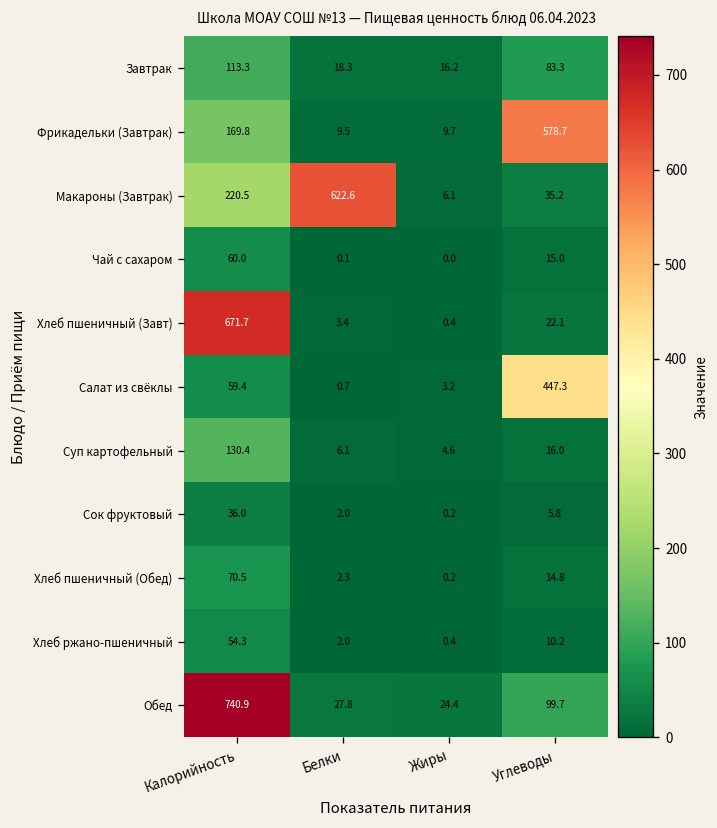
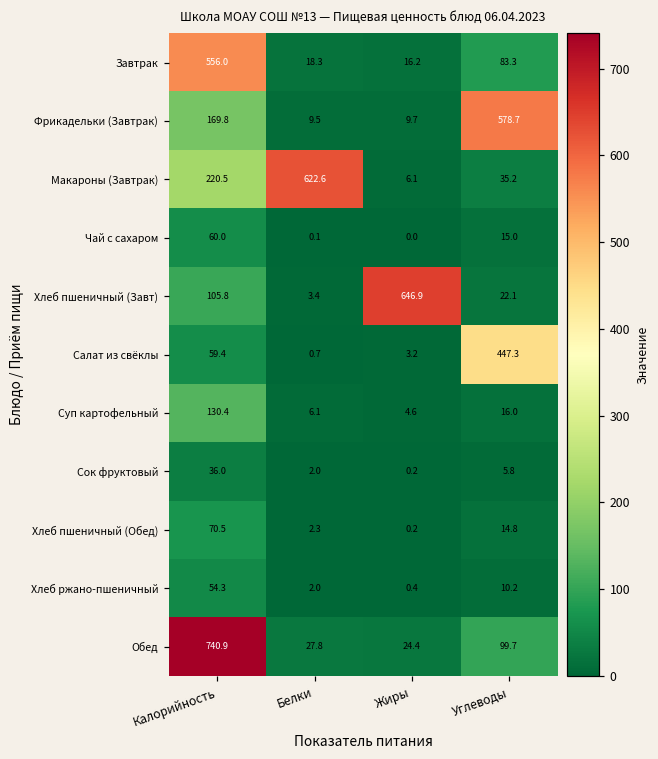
  {
    "Завтрак": {
-     "Калорийность": 113.3,
+     "Калорийность": 556.0,
      "Белки": 18.3,
      "Жиры": 16.2,
      "Углеводы": 83.3
    },
    "Фрикадельки (Завтрак)": {
      "Калорийность": 169.8,
      "Белки": 9.5,
      "Жиры": 9.7,
      "Углеводы": 578.7
    },
    "Макароны (Завтрак)": {
      "Калорийность": 220.5,
      "Белки": 622.6,
      "Жиры": 6.1,
      "Углеводы": 35.2
    },
    "Чай с сахаром": {
      "Калорийность": 60.0,
      "Белки": 0.1,
      "Жиры": 0.0,
      "Углеводы": 15.0
    },
    "Хлеб пшеничный (Завт)": {
-     "Калорийность": 671.7,
+     "Калорийность": 105.8,
      "Белки": 3.4,
-     "Жиры": 0.4,
+     "Жиры": 646.9,
      "Углеводы": 22.1
    },
    "Салат из свёклы": {
      "Калорийность": 59.4,
      "Белки": 0.7,
      "Жиры": 3.2,
      "Углеводы": 447.3
    },
    "Суп картофельный": {
      "Калорийность": 130.4,
      "Белки": 6.1,
      "Жиры": 4.6,
      "Углеводы": 16.0
    },
    "Сок фруктовый": {
      "Калорийность": 36.0,
      "Белки": 2.0,
      "Жиры": 0.2,
      "Углеводы": 5.8
    },
    "Хлеб пшеничный (Обед)": {
      "Калорийность": 70.5,
      "Белки": 2.3,
      "Жиры": 0.2,
      "Углеводы": 14.8
    },
    "Хлеб ржано-пшеничный": {
      "Калорийность": 54.3,
      "Белки": 2.0,
      "Жиры": 0.4,
      "Углеводы": 10.2
    },
    "Обед": {
      "Калорийность": 740.9,
      "Белки": 27.8,
      "Жиры": 24.4,
      "Углеводы": 99.7
    }
  }
